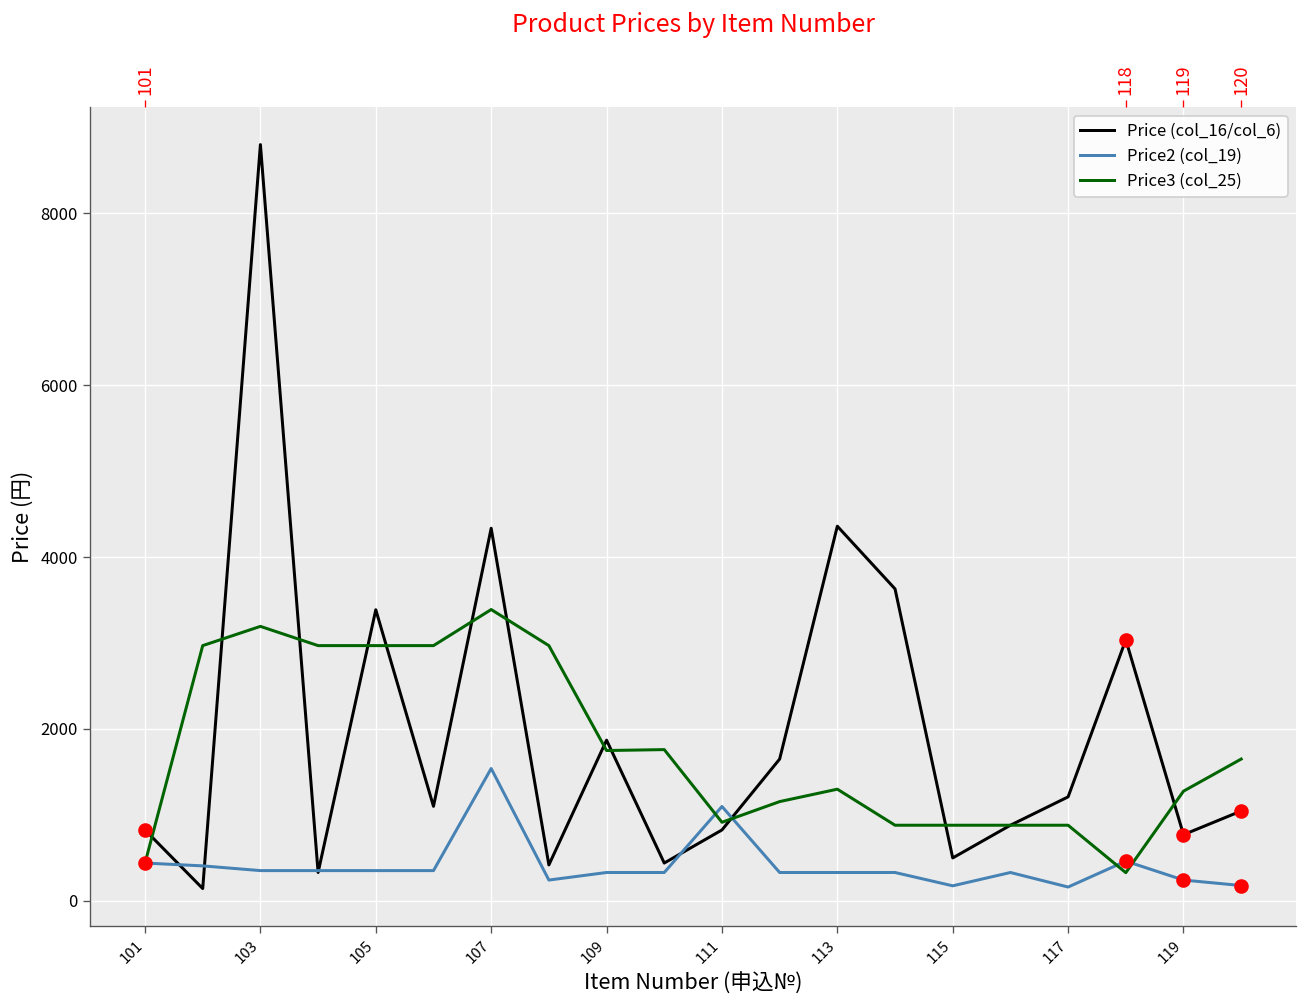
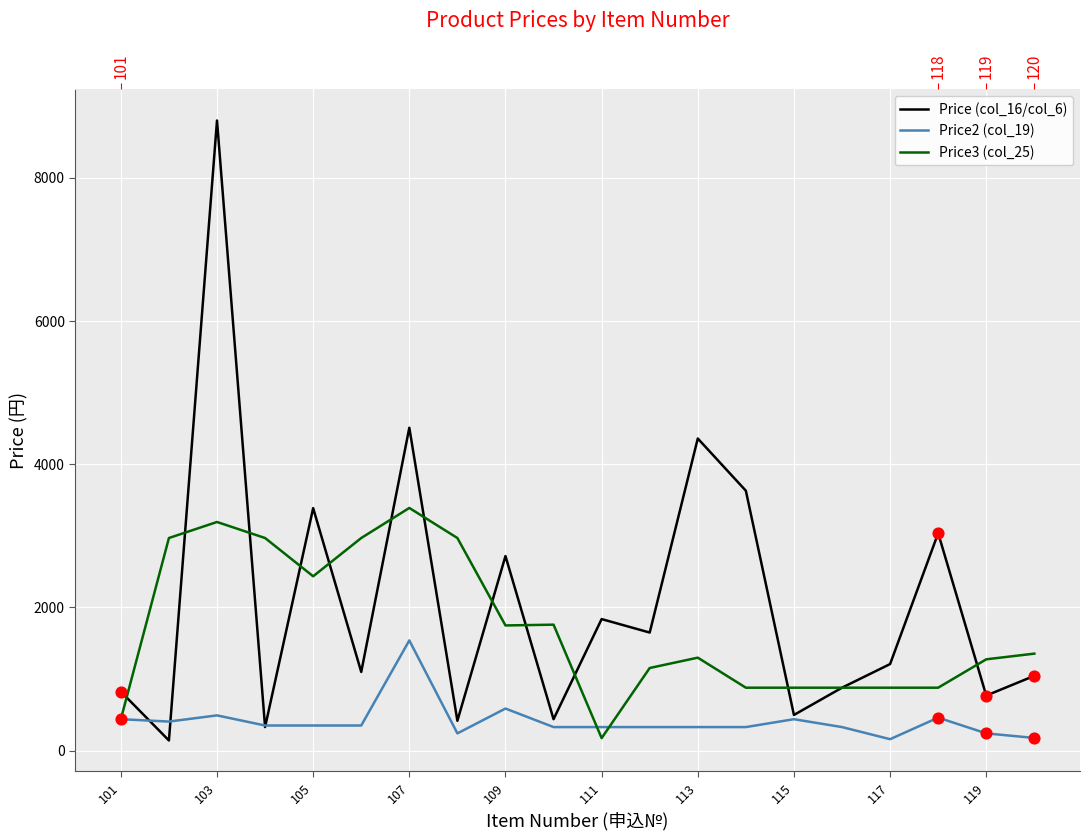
  {
    "Price (col_16/col_6)": {
      "103": 8800,
      "105": 3400,
-     "107": 4300,
-     "109": 1900,
-     "111": 800,
+     "107": 4500,
+     "109": 2700,
+     "111": 1800,
      "113": 4400,
      "115": 500,
      "117": 1200
    },
    "Price2 (col_19)": {
-     "103": 400,
+     "103": 500,
      "105": 400,
      "107": 1500,
-     "109": 300,
-     "111": 1100,
+     "109": 600,
+     "111": 300,
      "113": 300,
-     "115": 200,
+     "115": 400,
      "117": 200
    },
    "Price3 (col_25)": {
      "103": 3200,
-     "105": 3000,
+     "105": 2400,
      "107": 3400,
      "109": 1700,
-     "111": 900,
+     "111": 200,
      "113": 1300,
      "115": 900,
      "117": 900,
-     "118": 300,
+     "118": 900,
      "119": 1300,
-     "120": 1700
+     "120": 1400
    }
  }
